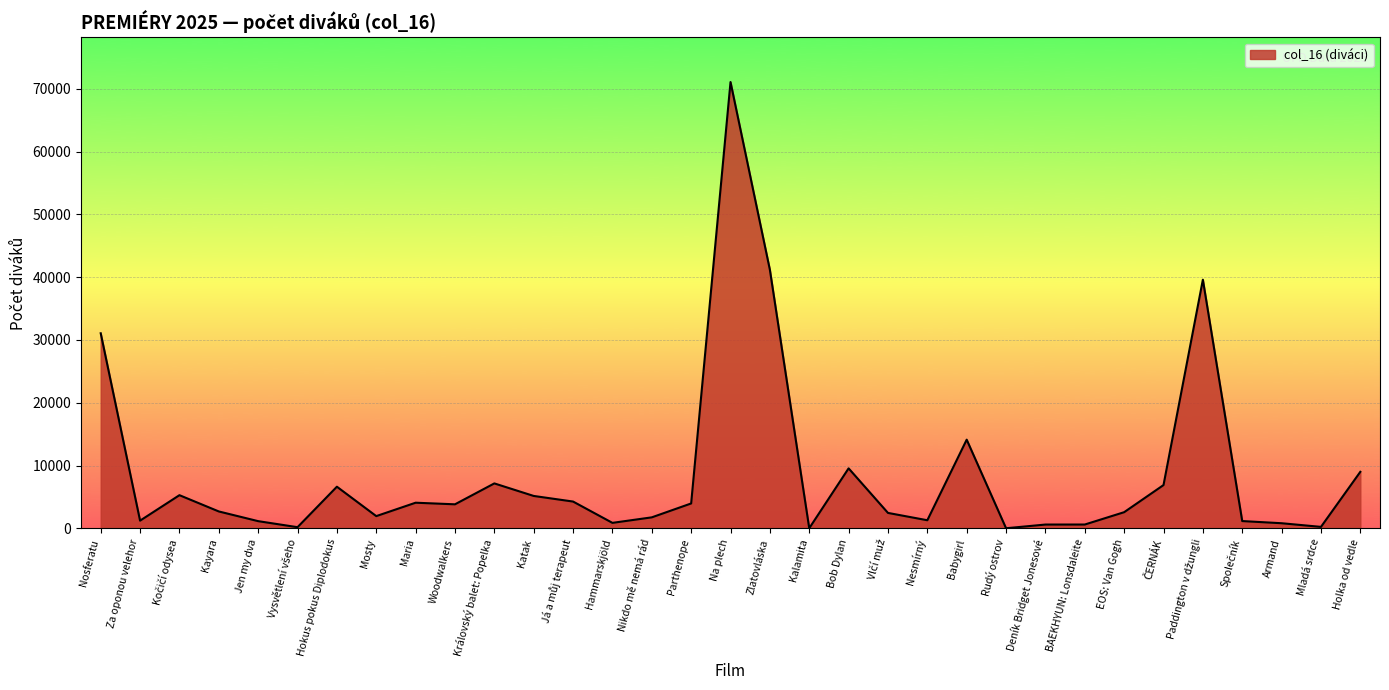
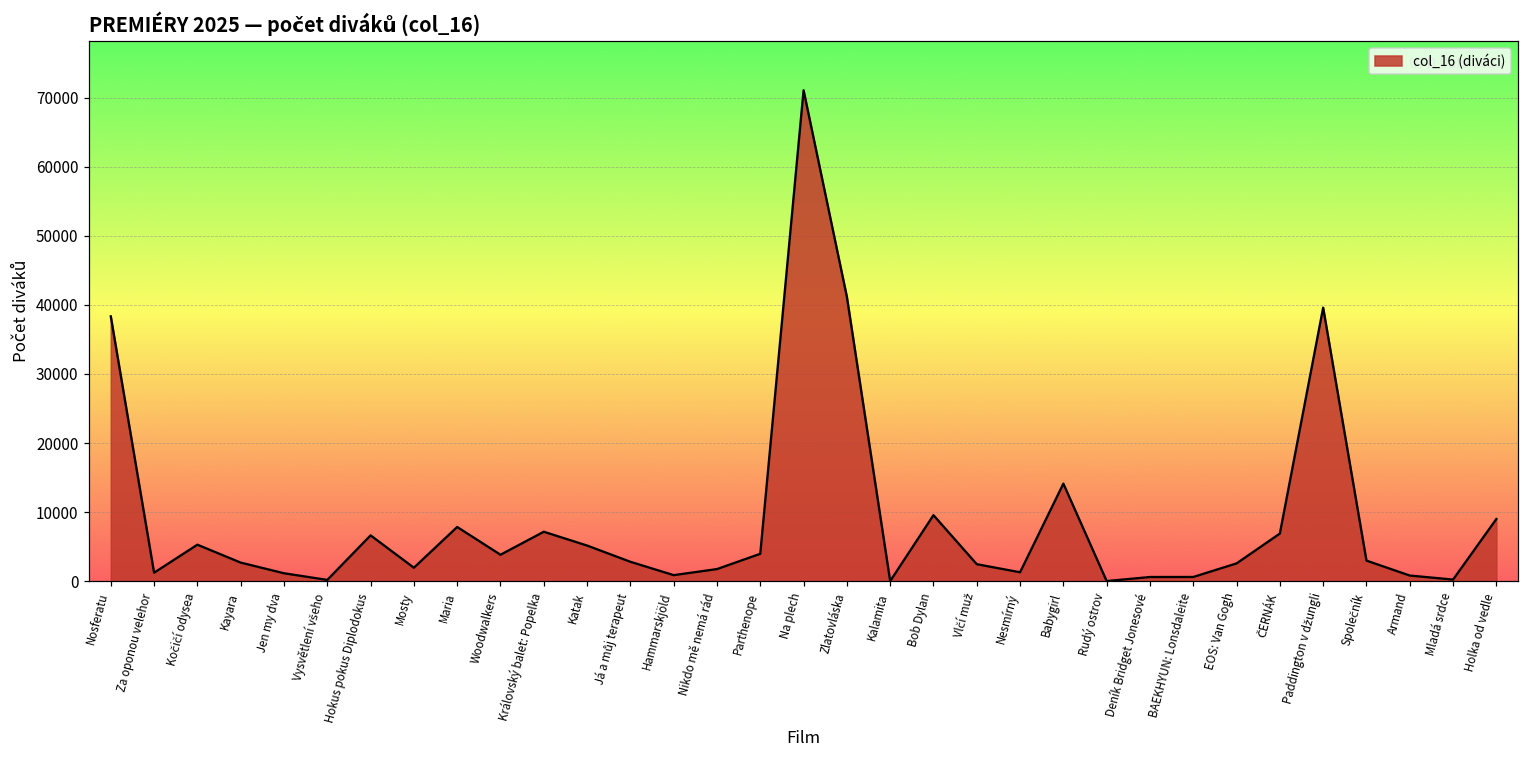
  {
-   "Nosferatu": 31000,
+   "Nosferatu": 38000,
    "Za oponou velehor": 1000,
    "Kočičí odysea": 5000,
    "Kayara": 3000,
    "Jen my dva": 1000,
    "Vysvětlení všeho": 0,
    "Hokus pokus Diplodokus": 7000,
    "Mosty": 2000,
-   "Maria": 4000,
+   "Maria": 8000,
    "Woodwalkers": 4000,
    "Královský balet: Popelka": 7000,
    "Katak": 5000,
-   "Já a můj terapeut": 4000,
+   "Já a můj terapeut": 3000,
    "Hammarskjöld": 1000,
    "Nikdo mě nemá rád": 2000,
    "Parthenope": 4000,
    "Na plech": 71000,
    "Zlatovláska": 41000,
    "Kalamita": 0,
    "Bob Dylan": 10000,
    "Vlčí muž": 2000,
    "Nesmírný": 1000,
    "Babygirl": 14000,
    "Rudý ostrov": 0,
    "Deník Bridget Jonesové": 1000,
    "BAEKHYUN: Lonsdaleite": 1000,
    "EOS: Van Gogh": 3000,
    "ČERNÁK": 7000,
    "Paddington v džungli": 40000,
-   "Společník": 1000,
+   "Společník": 3000,
    "Armand": 1000,
    "Mladá srdce": 0,
    "Holka od vedle": 9000
  }
